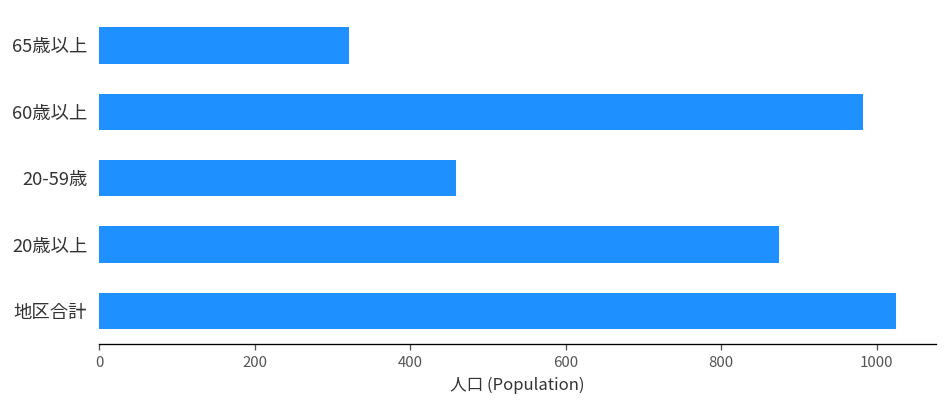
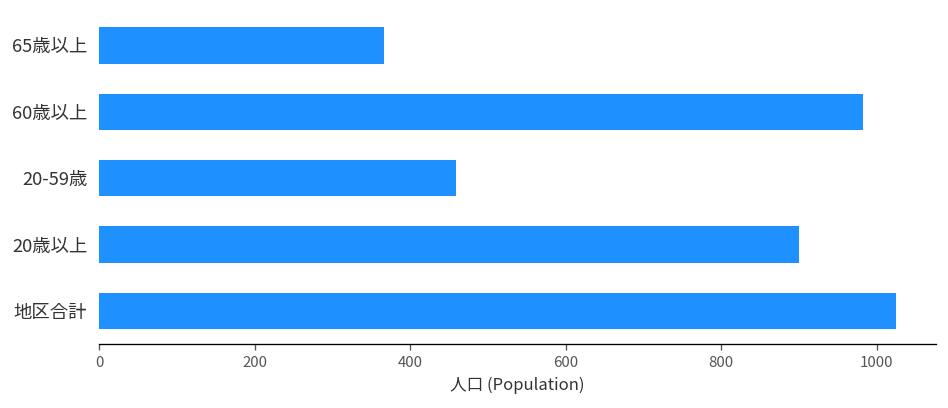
  {
-   "65歳以上": 320,
+   "65歳以上": 370,
    "60歳以上": 980,
    "20-59歳": 460,
-   "20歳以上": 870,
+   "20歳以上": 900,
    "地区合計": 1030
  }
